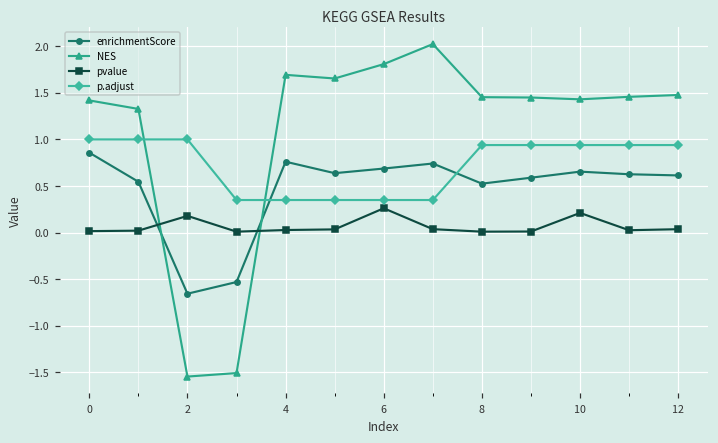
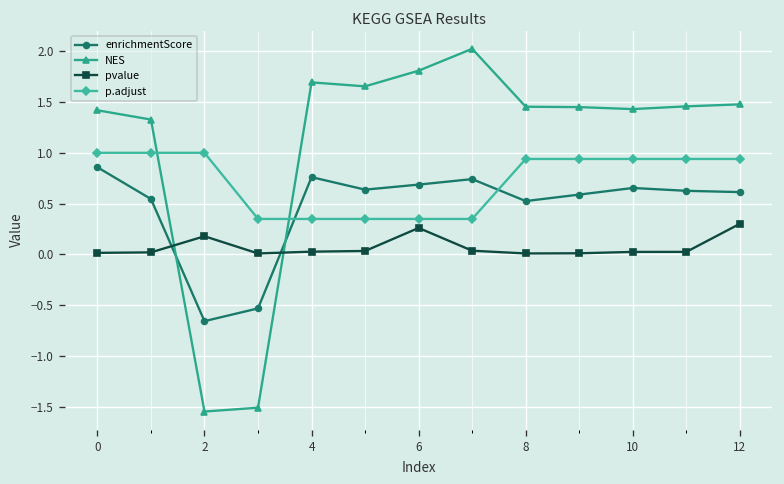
  {
    "pvalue": {
      "0": 0.0,
      "2": 0.2,
      "4": 0.0,
      "6": 0.3,
      "8": 0.0,
-     "10": 0.2,
-     "12": 0.0
+     "10": 0.0,
+     "12": 0.3
    }
  }
